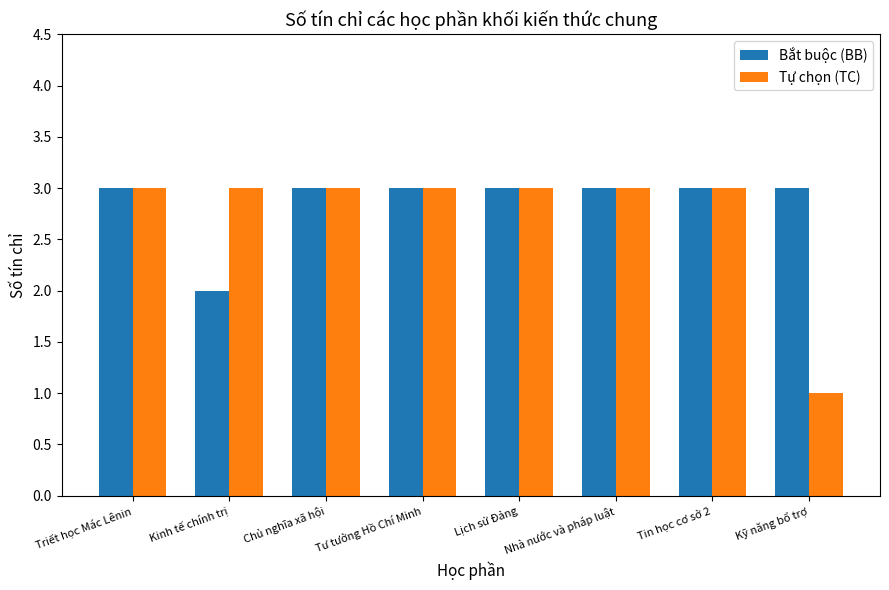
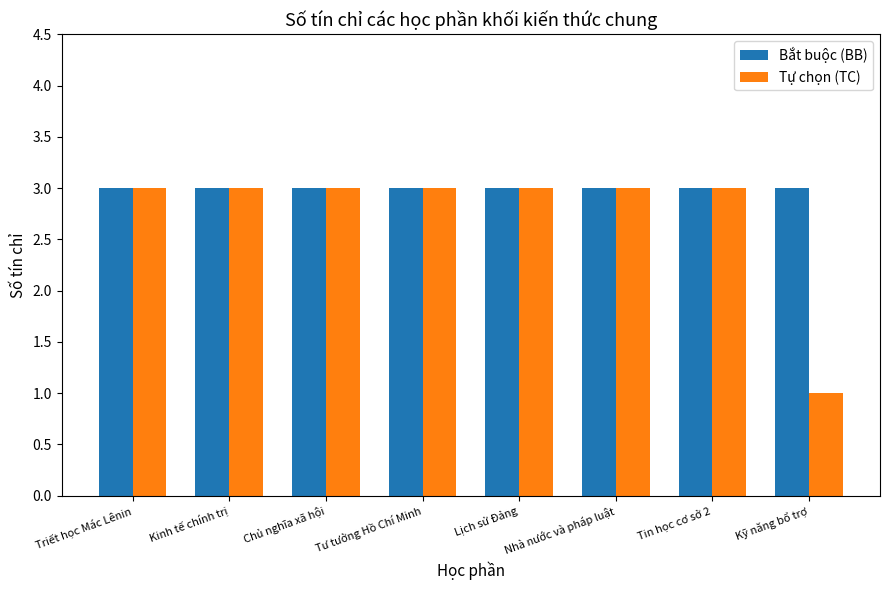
  {
    "Bắt buộc (BB)": {
      "Triết học Mác Lênin": 3,
-     "Kinh tế chính trị": 2,
+     "Kinh tế chính trị": 3,
      "Chủ nghĩa xã hội": 3,
      "Tư tưởng Hồ Chí Minh": 3,
      "Lịch sử Đảng": 3,
      "Nhà nước và pháp luật": 3,
      "Tin học cơ sở 2": 3,
      "Kỹ năng bổ trợ": 3
    },
    "Tự chọn (TC)": {
      "Triết học Mác Lênin": 3,
      "Kinh tế chính trị": 3,
      "Chủ nghĩa xã hội": 3,
      "Tư tưởng Hồ Chí Minh": 3,
      "Lịch sử Đảng": 3,
      "Nhà nước và pháp luật": 3,
      "Tin học cơ sở 2": 3,
      "Kỹ năng bổ trợ": 1
    }
  }
